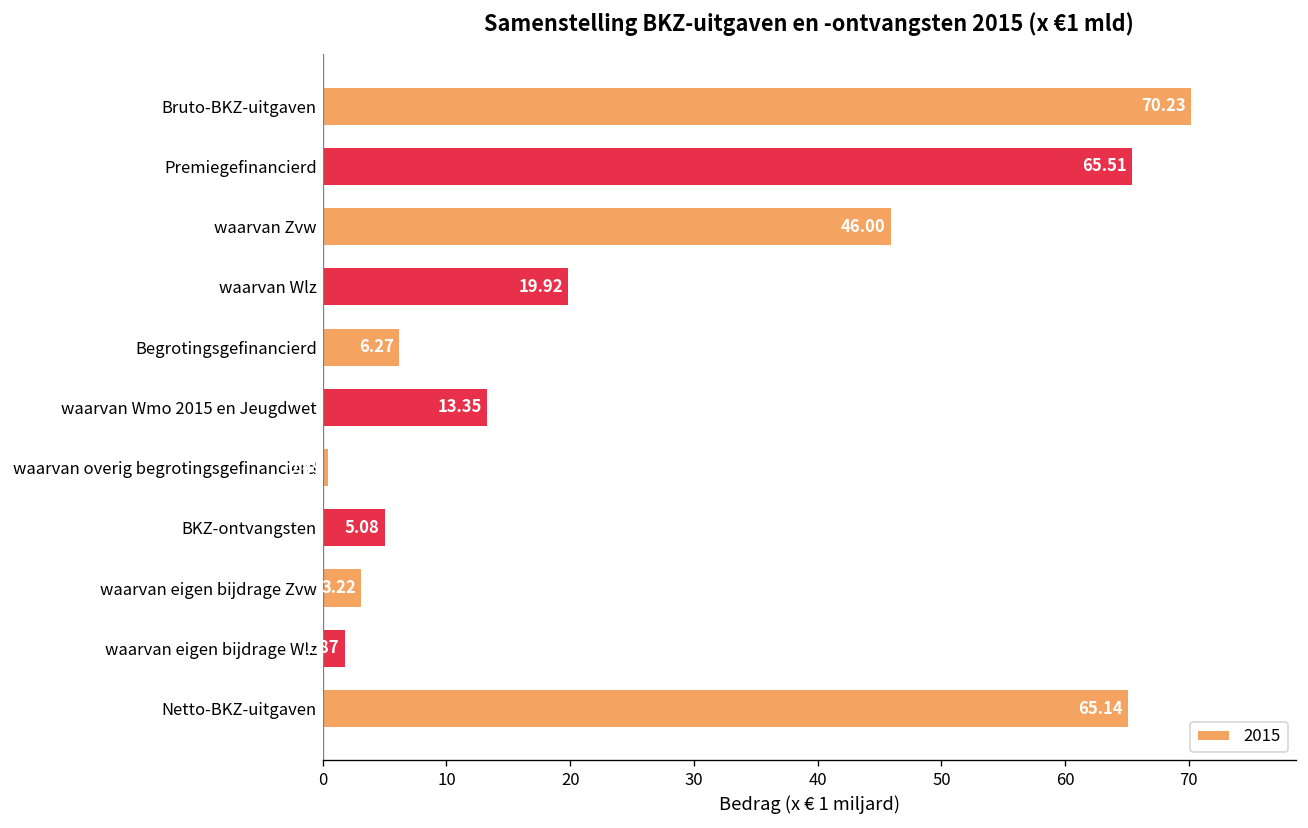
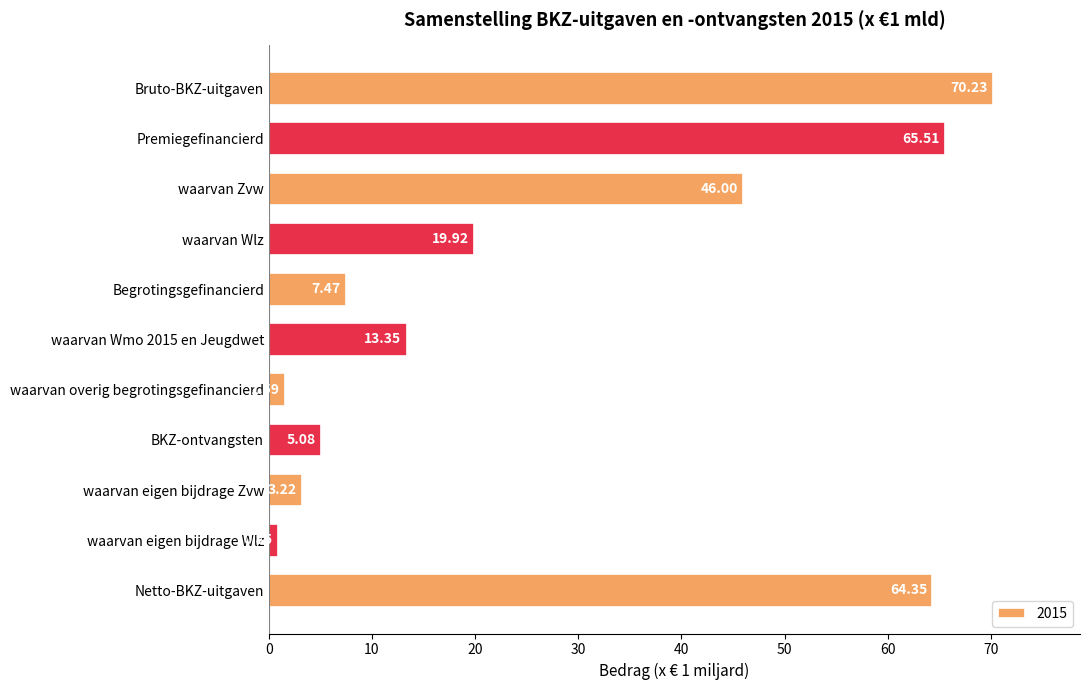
  {
    "Bruto-BKZ-uitgaven": 70.23,
    "Premiegefinancierd": 65.51,
    "waarvan Zvw": 46.00,
    "waarvan Wlz": 19.92,
-   "Begrotingsgefinancierd": 6.27,
+   "Begrotingsgefinancierd": 7.47,
    "waarvan Wmo 2015 en Jeugdwet": 13.35,
-   "waarvan overig begrotingsgefinancierd": 0.5,
+   "waarvan overig begrotingsgefinancierd": 1.6,
    "BKZ-ontvangsten": 5.08,
    "waarvan eigen bijdrage Zvw": 3.22,
-   "waarvan eigen bijdrage Wlz": 1.9,
-   "Netto-BKZ-uitgaven": 65.14
+   "waarvan eigen bijdrage Wlz": 0.9,
+   "Netto-BKZ-uitgaven": 64.35
  }
